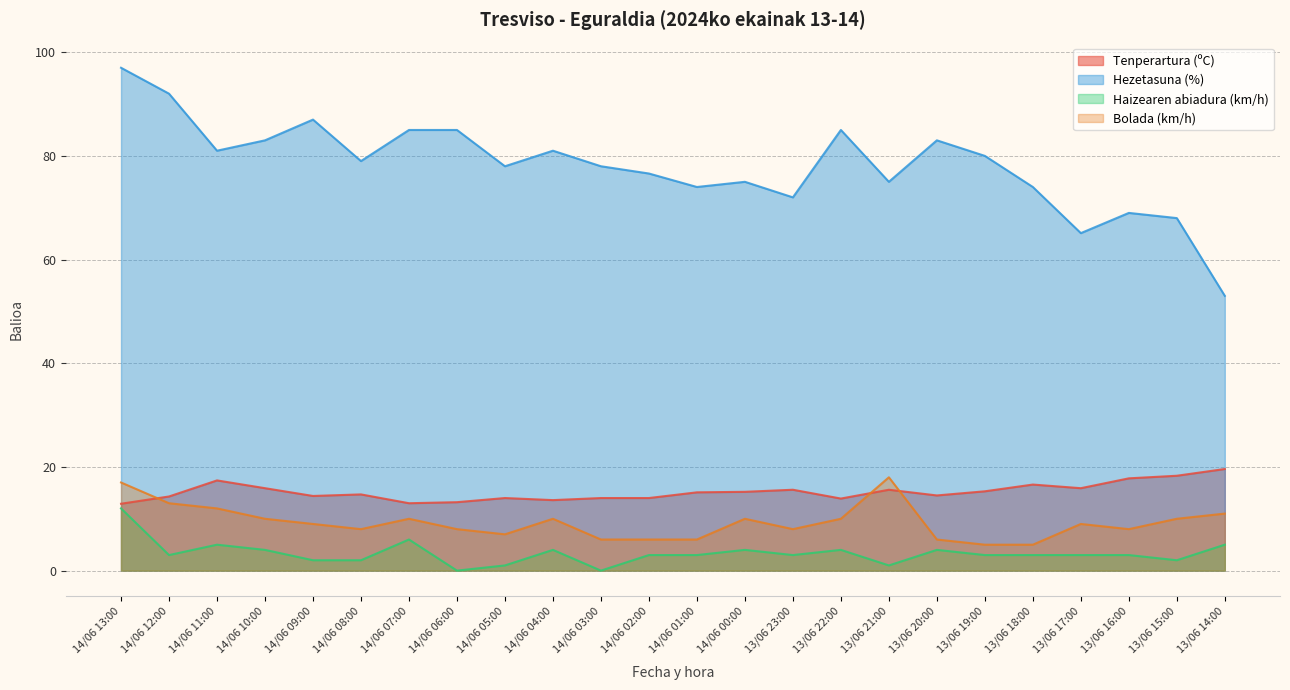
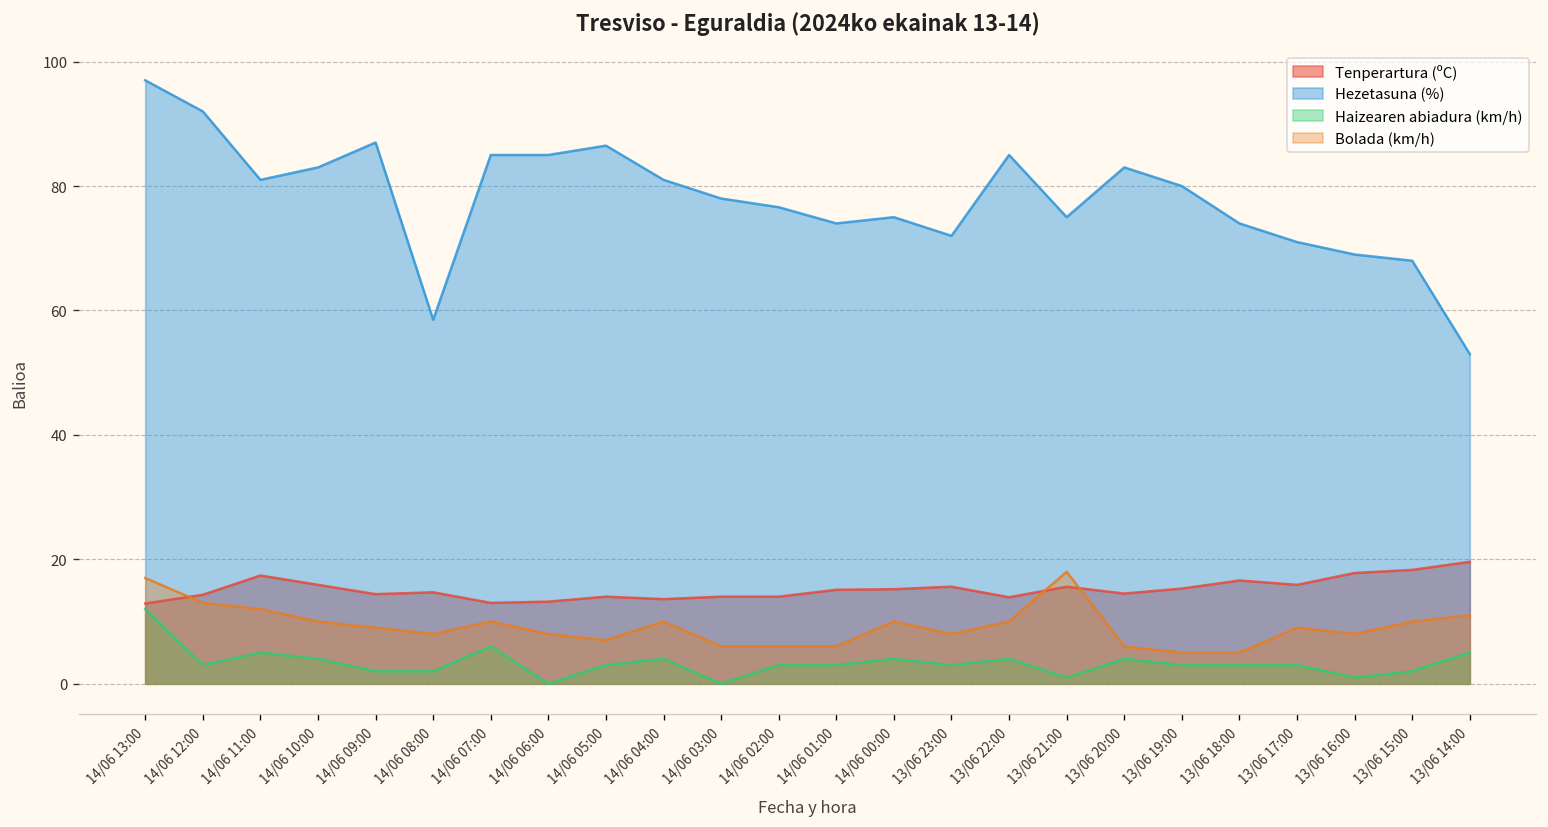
  {
    "Hezetasuna (%)": {
      "14/06 13:00": 97,
      "14/06 12:00": 92,
      "14/06 11:00": 81,
      "14/06 10:00": 83,
      "14/06 09:00": 87,
-     "14/06 08:00": 79,
+     "14/06 08:00": 59,
      "14/06 07:00": 85,
      "14/06 06:00": 85,
-     "14/06 05:00": 78,
+     "14/06 05:00": 87,
      "14/06 04:00": 81,
      "14/06 03:00": 78,
      "14/06 02:00": 77,
      "14/06 01:00": 74,
      "14/06 00:00": 75,
      "13/06 23:00": 72,
      "13/06 22:00": 85,
      "13/06 21:00": 75,
      "13/06 20:00": 83,
      "13/06 19:00": 80,
      "13/06 18:00": 74,
-     "13/06 17:00": 65,
+     "13/06 17:00": 71,
      "13/06 16:00": 69,
      "13/06 15:00": 68,
      "13/06 14:00": 53
    },
    "Haizearen abiadura (km/h)": {
      "14/06 13:00": 12,
      "14/06 12:00": 3,
      "14/06 11:00": 5,
      "14/06 10:00": 4,
      "14/06 09:00": 2,
      "14/06 08:00": 2,
      "14/06 07:00": 6,
      "14/06 06:00": 0,
-     "14/06 05:00": 1,
+     "14/06 05:00": 3,
      "14/06 04:00": 4,
      "14/06 03:00": 0,
      "14/06 02:00": 3,
      "14/06 01:00": 3,
      "14/06 00:00": 4,
      "13/06 23:00": 3,
      "13/06 22:00": 4,
      "13/06 21:00": 1,
      "13/06 20:00": 4,
      "13/06 19:00": 3,
      "13/06 18:00": 3,
      "13/06 17:00": 3,
-     "13/06 16:00": 3,
+     "13/06 16:00": 1,
      "13/06 15:00": 2,
      "13/06 14:00": 5
    }
  }
